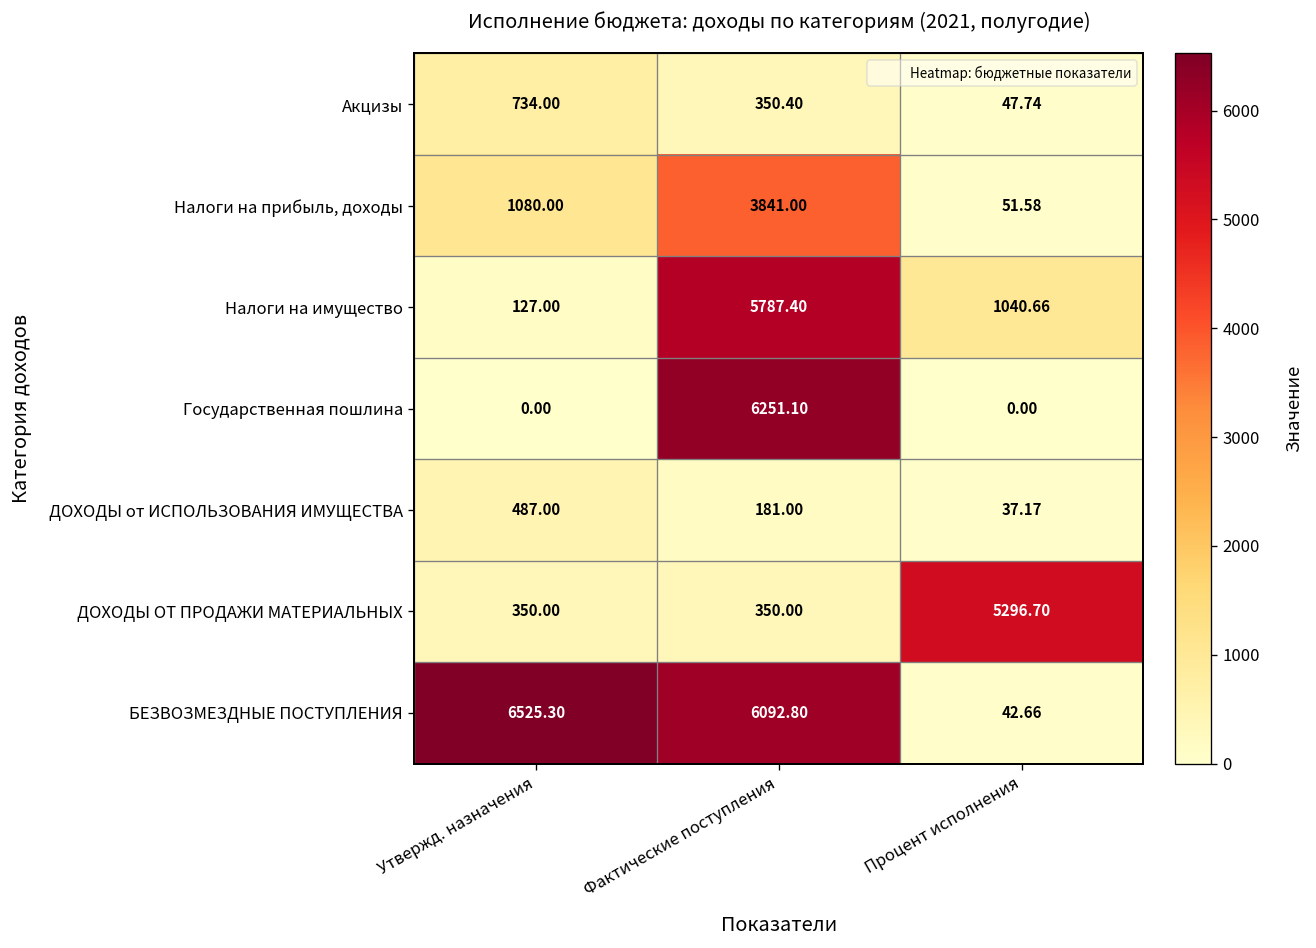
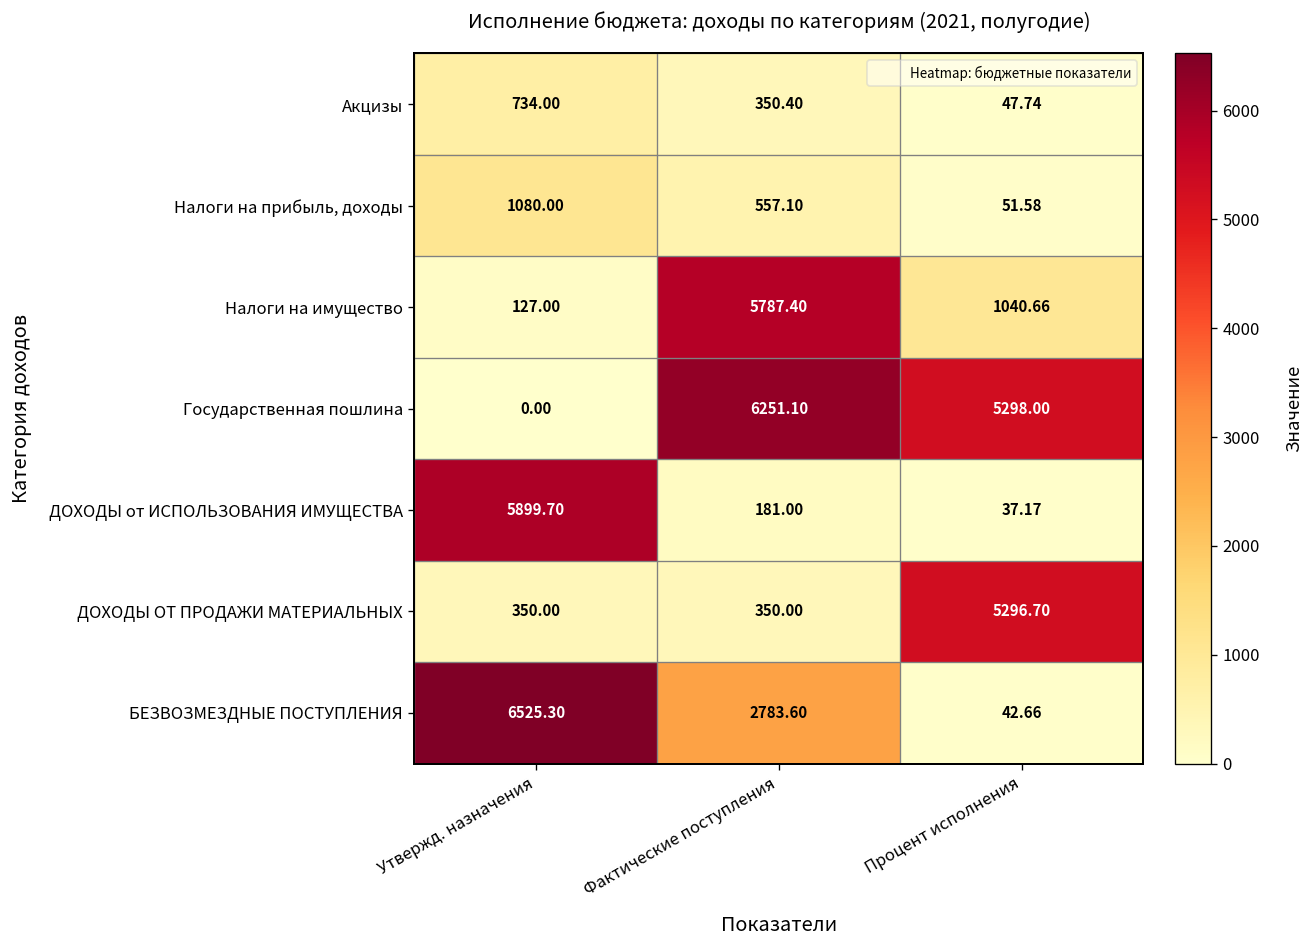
  {
    "Акцизы": {
      "Утвержд. назначения": 734.00,
      "Фактические поступления": 350.40,
      "Процент исполнения": 47.74
    },
    "Налоги на прибыль, доходы": {
      "Утвержд. назначения": 1080.00,
-     "Фактические поступления": 3841.00,
+     "Фактические поступления": 557.10,
      "Процент исполнения": 51.58
    },
    "Налоги на имущество": {
      "Утвержд. назначения": 127.00,
      "Фактические поступления": 5787.40,
      "Процент исполнения": 1040.66
    },
    "Государственная пошлина": {
      "Утвержд. назначения": 0.00,
      "Фактические поступления": 6251.10,
-     "Процент исполнения": 0.00
+     "Процент исполнения": 5298.00
    },
    "ДОХОДЫ от ИСПОЛЬЗОВАНИЯ ИМУЩЕСТВА": {
-     "Утвержд. назначения": 487.00,
+     "Утвержд. назначения": 5899.70,
      "Фактические поступления": 181.00,
      "Процент исполнения": 37.17
    },
    "ДОХОДЫ ОТ ПРОДАЖИ МАТЕРИАЛЬНЫХ": {
      "Утвержд. назначения": 350.00,
      "Фактические поступления": 350.00,
      "Процент исполнения": 5296.70
    },
    "БЕЗВОЗМЕЗДНЫЕ ПОСТУПЛЕНИЯ": {
      "Утвержд. назначения": 6525.30,
-     "Фактические поступления": 6092.80,
+     "Фактические поступления": 2783.60,
      "Процент исполнения": 42.66
    }
  }
